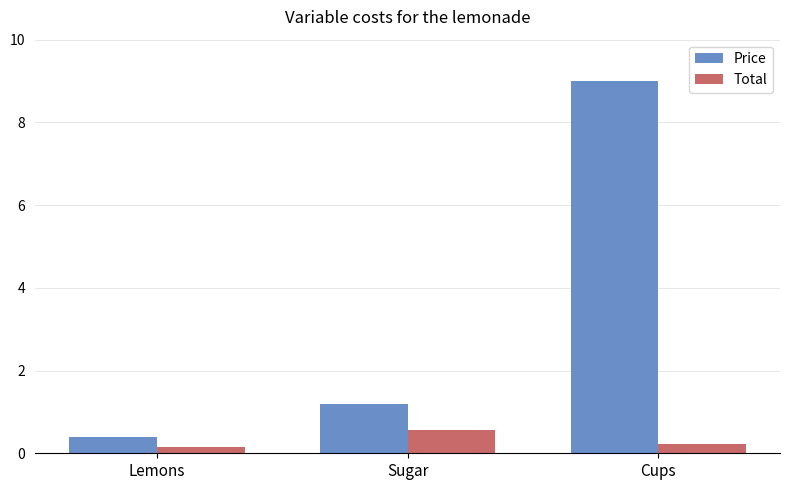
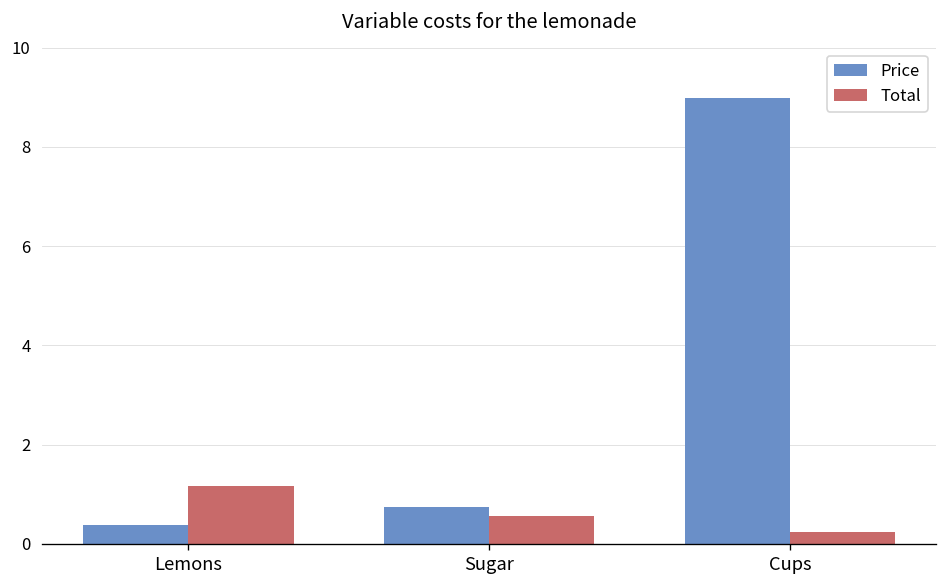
  {
    "Price": {
      "Lemons": 0.4,
-     "Sugar": 1.2,
+     "Sugar": 0.7,
      "Cups": 9.0
    },
    "Total": {
-     "Lemons": 0.2,
+     "Lemons": 1.2,
      "Sugar": 0.6,
      "Cups": 0.2
    }
  }
